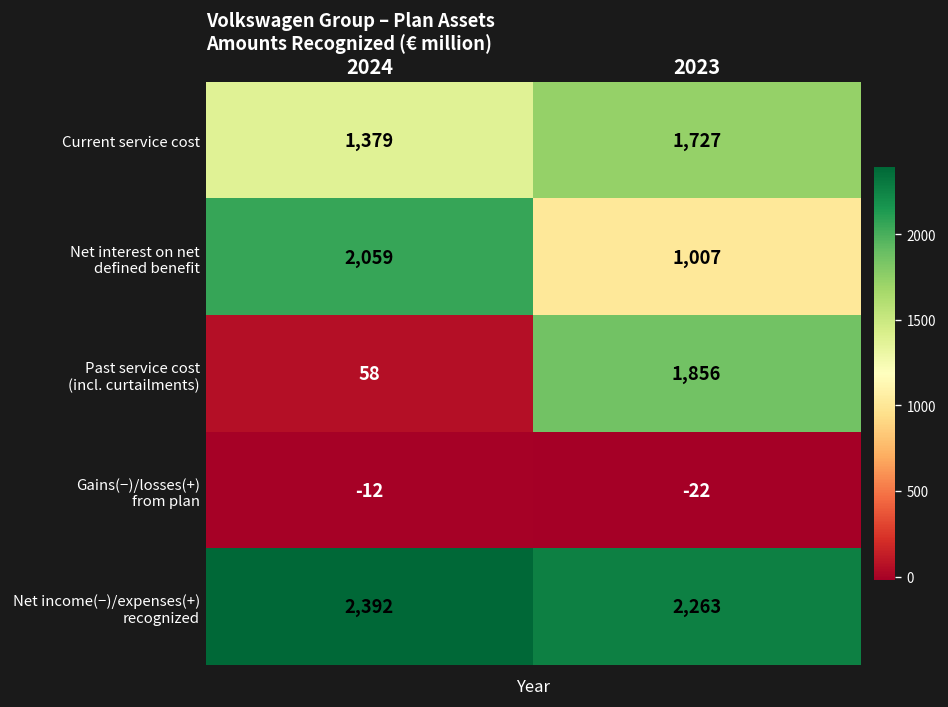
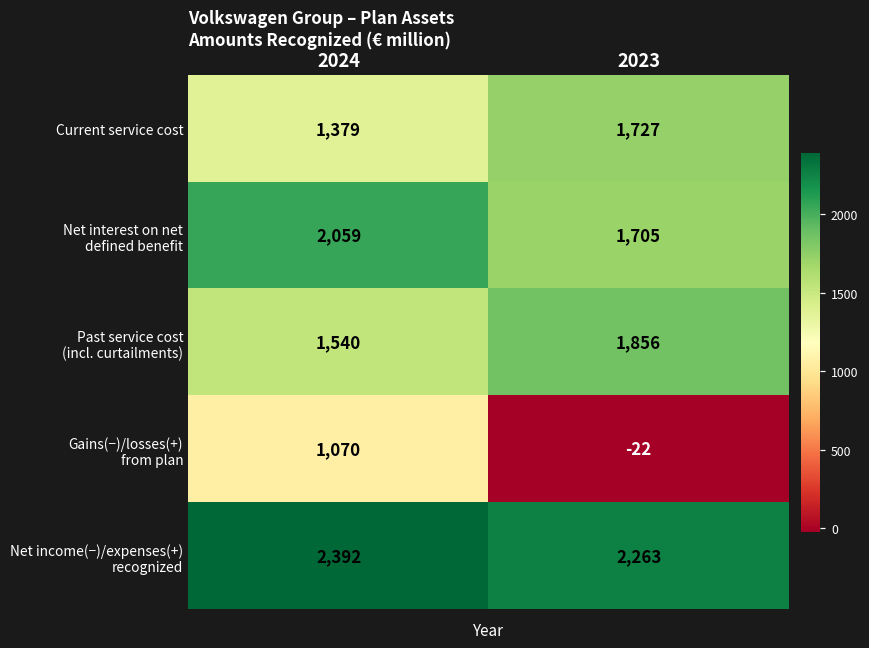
  {
    "Current service cost": {
      "2024": "1,379",
      "2023": "1,727"
    },
    "Net interest on net defined benefit": {
      "2024": "2,059",
-     "2023": "1,007"
+     "2023": "1,705"
    },
    "Past service cost (incl. curtailments)": {
-     "2024": "58",
+     "2024": "1,540",
      "2023": "1,856"
    },
    "Gains(−)/losses(+) from plan": {
-     "2024": "-12",
+     "2024": "1,070",
      "2023": "-22"
    },
    "Net income(−)/expenses(+) recognized": {
      "2024": "2,392",
      "2023": "2,263"
    }
  }
